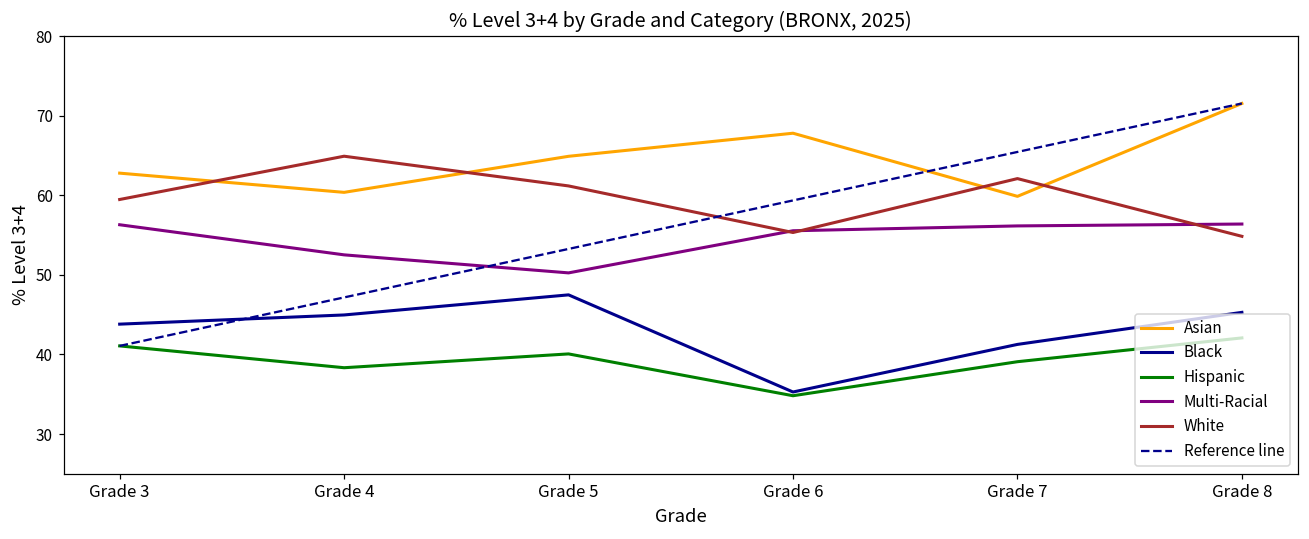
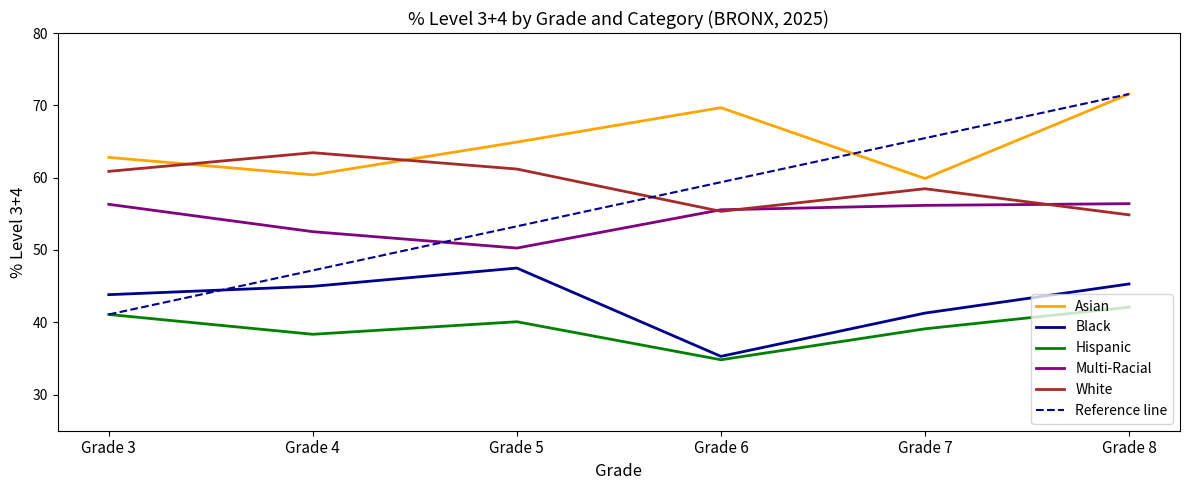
  {
    "Asian": {
      "Grade 3": 63,
      "Grade 4": 60,
      "Grade 5": 65,
-     "Grade 6": 68,
+     "Grade 6": 70,
      "Grade 7": 60
    },
    "Hispanic": {
      "Grade 4": 38,
      "Grade 5": 40,
      "Grade 6": 35,
      "Grade 7": 39
    },
    "Multi-Racial": {
      "Grade 3": 56,
      "Grade 4": 53,
      "Grade 5": 50,
      "Grade 7": 56,
      "Grade 8": 56
    },
    "White": {
-     "Grade 3": 59,
-     "Grade 4": 65,
+     "Grade 3": 61,
+     "Grade 4": 63,
      "Grade 5": 61,
-     "Grade 7": 62,
+     "Grade 7": 58,
      "Grade 8": 55
    }
  }
